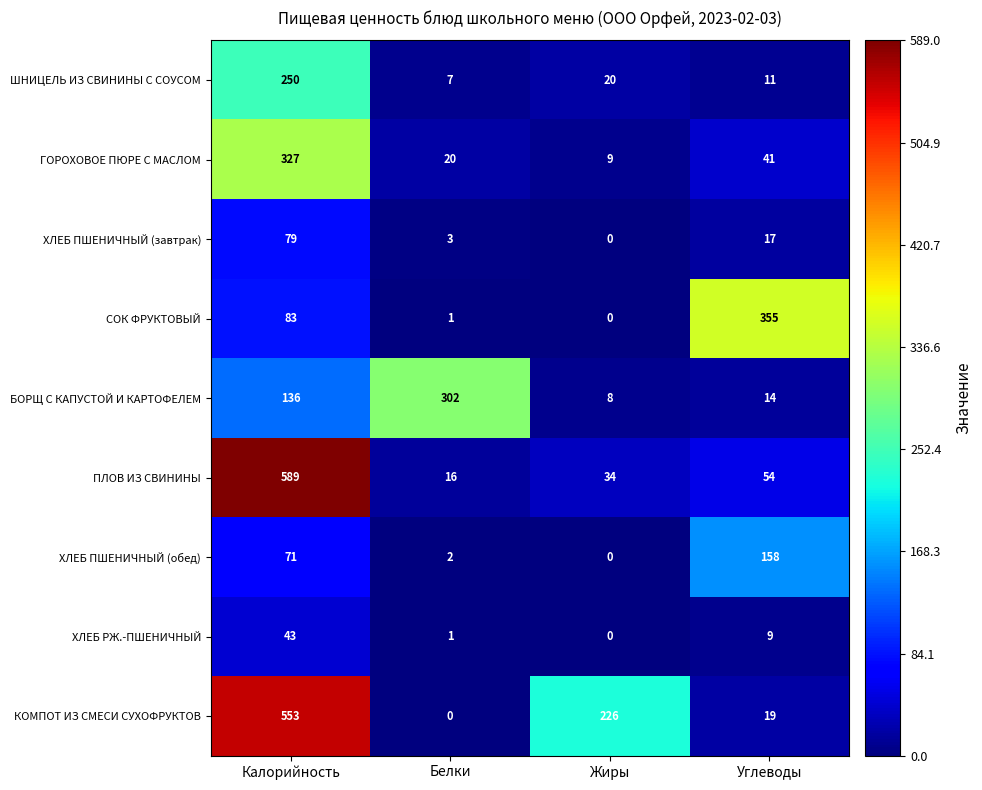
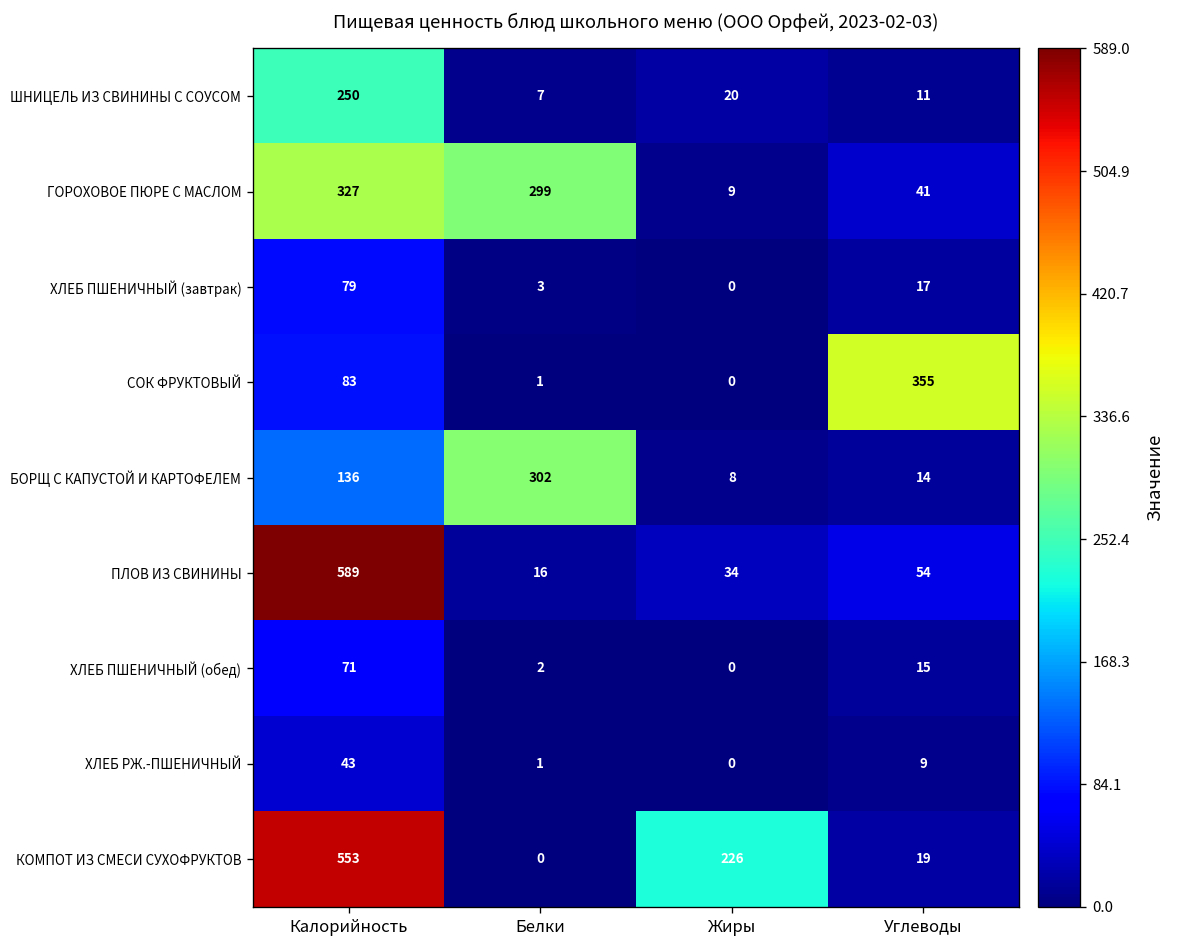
  {
    "ШНИЦЕЛЬ ИЗ СВИНИНЫ С СОУСОМ": {
      "Калорийность": 250,
      "Белки": 7,
      "Жиры": 20,
      "Углеводы": 11
    },
    "ГОРОХОВОЕ ПЮРЕ С МАСЛОМ": {
      "Калорийность": 327,
-     "Белки": 20,
+     "Белки": 299,
      "Жиры": 9,
      "Углеводы": 41
    },
    "ХЛЕБ ПШЕНИЧНЫЙ (завтрак)": {
      "Калорийность": 79,
      "Белки": 3,
      "Жиры": 0,
      "Углеводы": 17
    },
    "СОК ФРУКТОВЫЙ": {
      "Калорийность": 83,
      "Белки": 1,
      "Жиры": 0,
      "Углеводы": 355
    },
    "БОРЩ С КАПУСТОЙ И КАРТОФЕЛЕМ": {
      "Калорийность": 136,
      "Белки": 302,
      "Жиры": 8,
      "Углеводы": 14
    },
    "ПЛОВ ИЗ СВИНИНЫ": {
      "Калорийность": 589,
      "Белки": 16,
      "Жиры": 34,
      "Углеводы": 54
    },
    "ХЛЕБ ПШЕНИЧНЫЙ (обед)": {
      "Калорийность": 71,
      "Белки": 2,
      "Жиры": 0,
-     "Углеводы": 158
+     "Углеводы": 15
    },
    "ХЛЕБ РЖ.-ПШЕНИЧНЫЙ": {
      "Калорийность": 43,
      "Белки": 1,
      "Жиры": 0,
      "Углеводы": 9
    },
    "КОМПОТ ИЗ СМЕСИ СУХОФРУКТОВ": {
      "Калорийность": 553,
      "Белки": 0,
      "Жиры": 226,
      "Углеводы": 19
    }
  }
